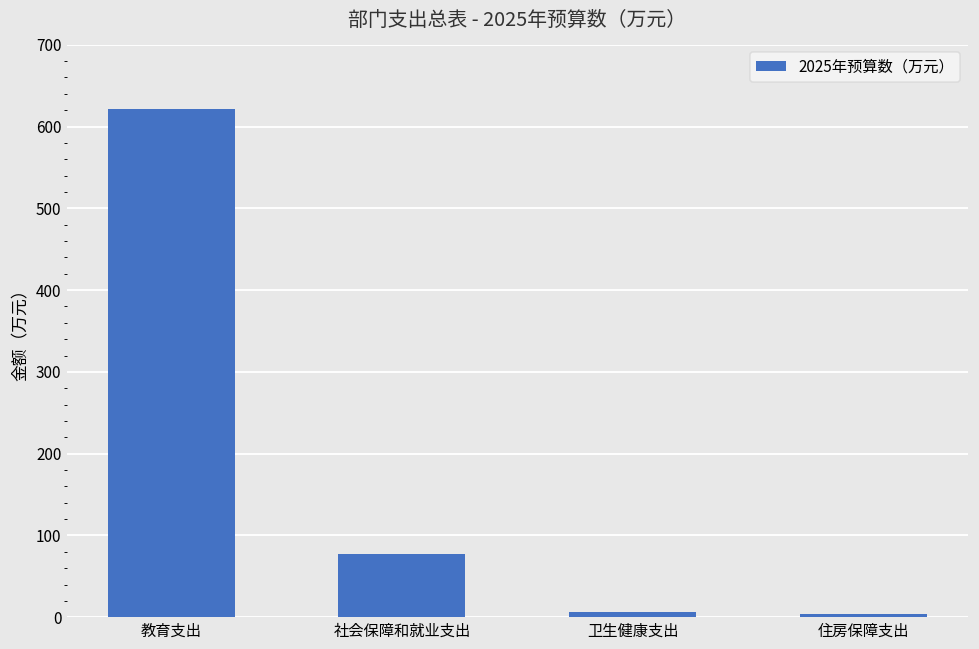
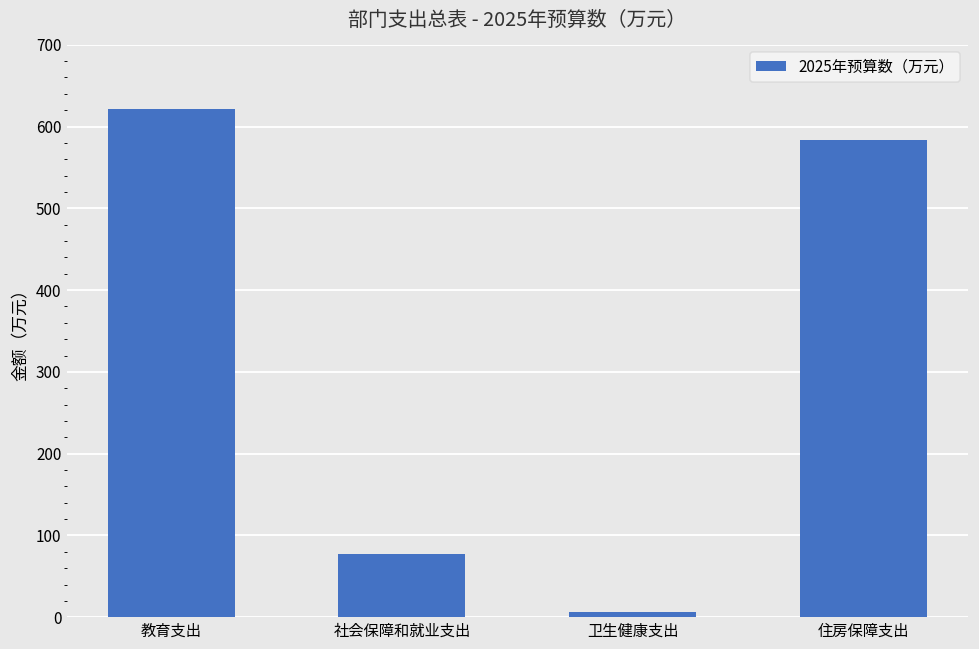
  {
    "教育支出": 620,
    "社会保障和就业支出": 80,
    "卫生健康支出": 10,
-   "住房保障支出": 0
+   "住房保障支出": 580
  }
